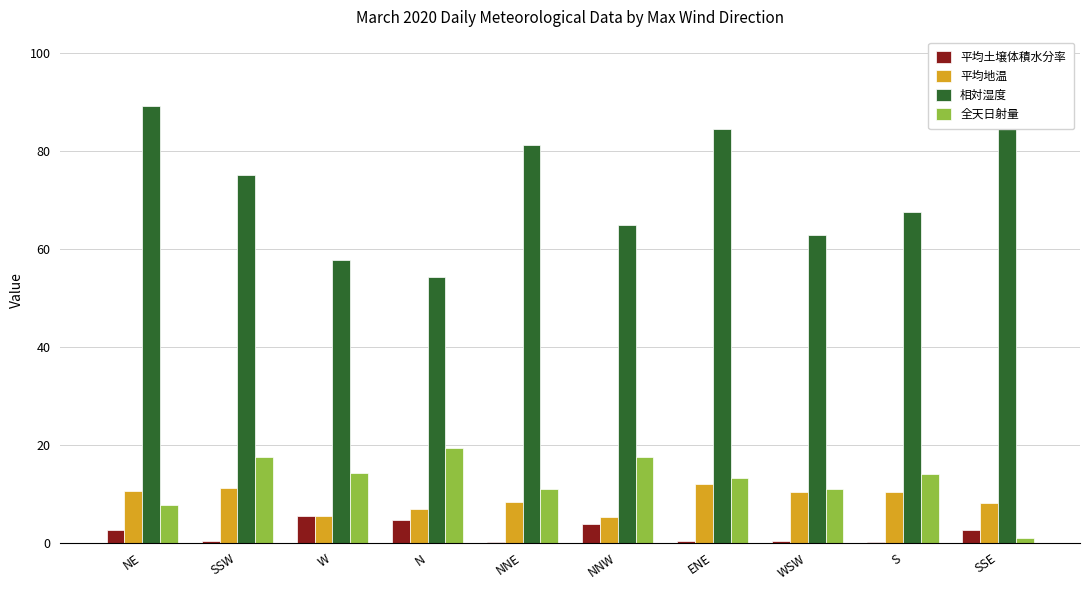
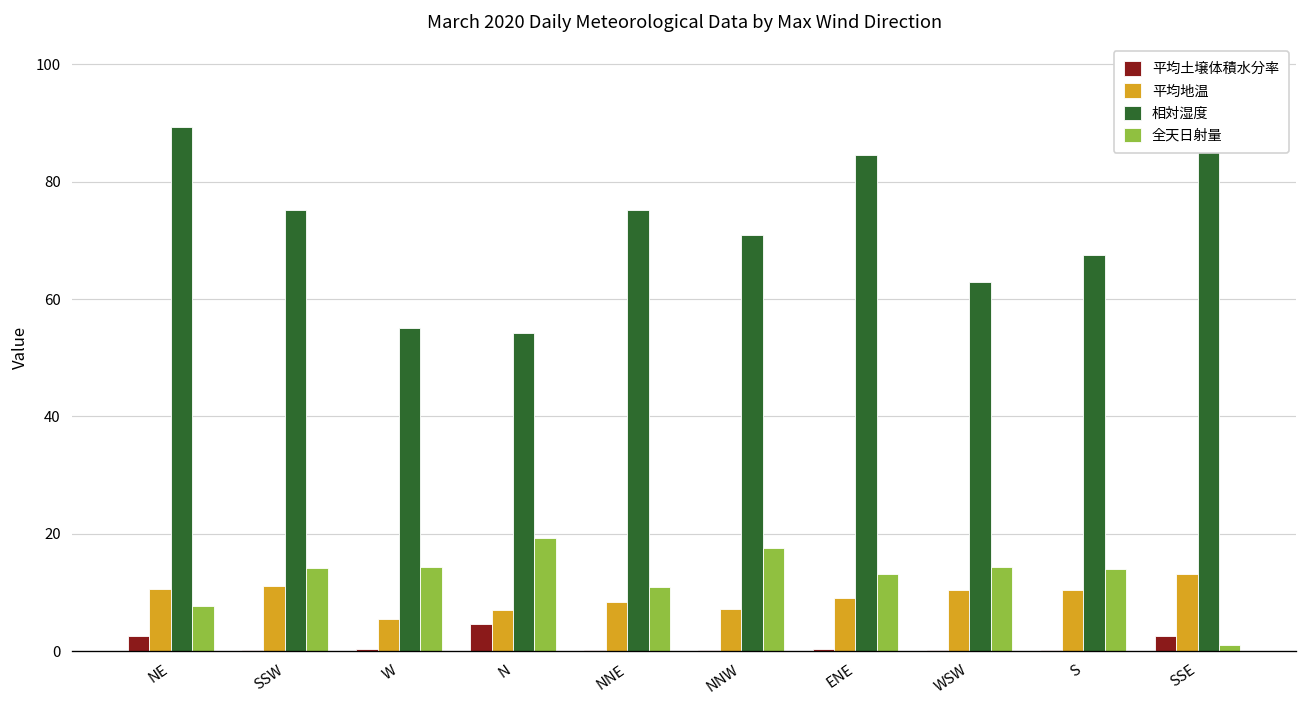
  {
    "平均土壌体積水分率": {
      "NE": 3,
-     "W": 6,
+     "W": 0,
      "N": 5,
-     "NNW": 4,
+     "NNW": 0,
      "SSE": 3
    },
    "平均地温": {
      "NE": 11,
      "SSW": 11,
      "W": 5,
      "N": 7,
      "NNE": 8,
-     "NNW": 5,
-     "ENE": 12,
+     "NNW": 7,
+     "ENE": 9,
      "WSW": 10,
      "S": 10,
-     "SSE": 8
+     "SSE": 13
    },
    "相対湿度": {
      "NE": 89,
      "SSW": 75,
-     "W": 58,
+     "W": 55,
      "N": 54,
-     "NNE": 81,
-     "NNW": 65,
+     "NNE": 75,
+     "NNW": 71,
      "ENE": 85,
      "WSW": 63,
      "S": 68
    },
    "全天日射量": {
      "NE": 8,
-     "SSW": 17,
+     "SSW": 14,
      "W": 14,
      "N": 19,
      "NNE": 11,
      "NNW": 18,
      "ENE": 13,
-     "WSW": 11,
+     "WSW": 14,
      "S": 14,
      "SSE": 1
    }
  }
